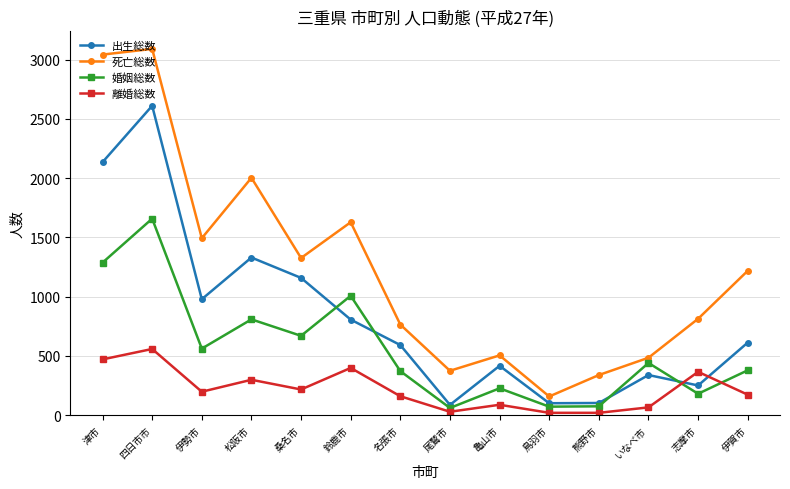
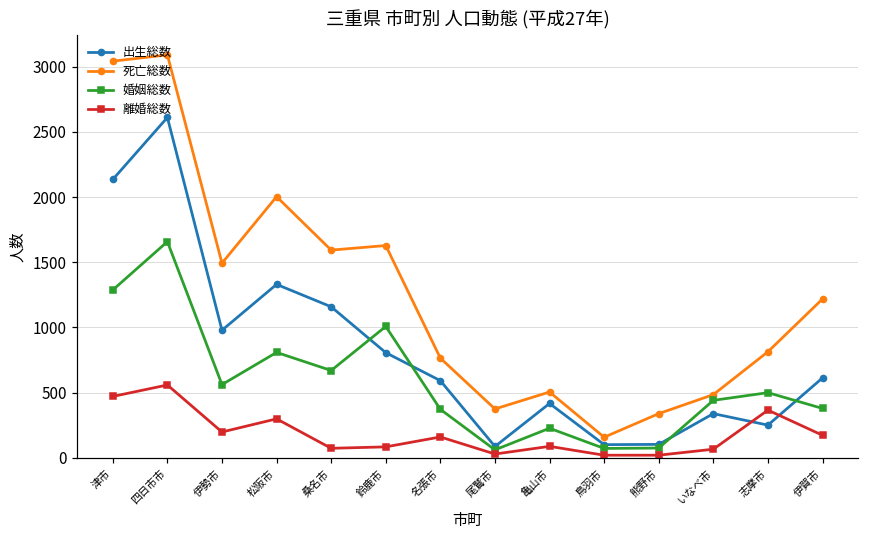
  {
    "出生総数": {
      "津市": 2140,
      "四日市市": 2610,
      "伊勢市": 980,
      "松阪市": 1330,
      "桑名市": 1160,
      "鈴鹿市": 810,
      "名張市": 590,
      "尾鷲市": 90,
      "亀山市": 420,
      "鳥羽市": 100,
      "熊野市": 100,
      "いなべ市": 340,
      "志摩市": 250,
      "伊賀市": 610
    },
    "死亡総数": {
      "津市": 3040,
      "四日市市": 3090,
      "伊勢市": 1490,
      "松阪市": 2000,
-     "桑名市": 1330,
+     "桑名市": 1590,
      "鈴鹿市": 1630,
      "名張市": 760,
      "尾鷲市": 370,
      "亀山市": 500,
      "鳥羽市": 160,
      "熊野市": 340,
      "いなべ市": 480,
      "志摩市": 810,
      "伊賀市": 1220
    },
    "婚姻総数": {
      "津市": 1290,
      "四日市市": 1660,
      "伊勢市": 560,
      "松阪市": 810,
      "桑名市": 670,
      "鈴鹿市": 1010,
      "名張市": 370,
      "尾鷲市": 60,
      "亀山市": 230,
      "鳥羽市": 70,
      "熊野市": 70,
      "いなべ市": 440,
-     "志摩市": 180,
+     "志摩市": 500,
      "伊賀市": 380
    },
    "離婚総数": {
      "津市": 470,
      "四日市市": 560,
      "伊勢市": 200,
      "松阪市": 300,
-     "桑名市": 220,
-     "鈴鹿市": 400,
+     "桑名市": 70,
+     "鈴鹿市": 80,
      "名張市": 160,
      "尾鷲市": 30,
      "亀山市": 90,
      "鳥羽市": 20,
      "熊野市": 20,
      "いなべ市": 70,
      "志摩市": 370,
      "伊賀市": 170
    }
  }
